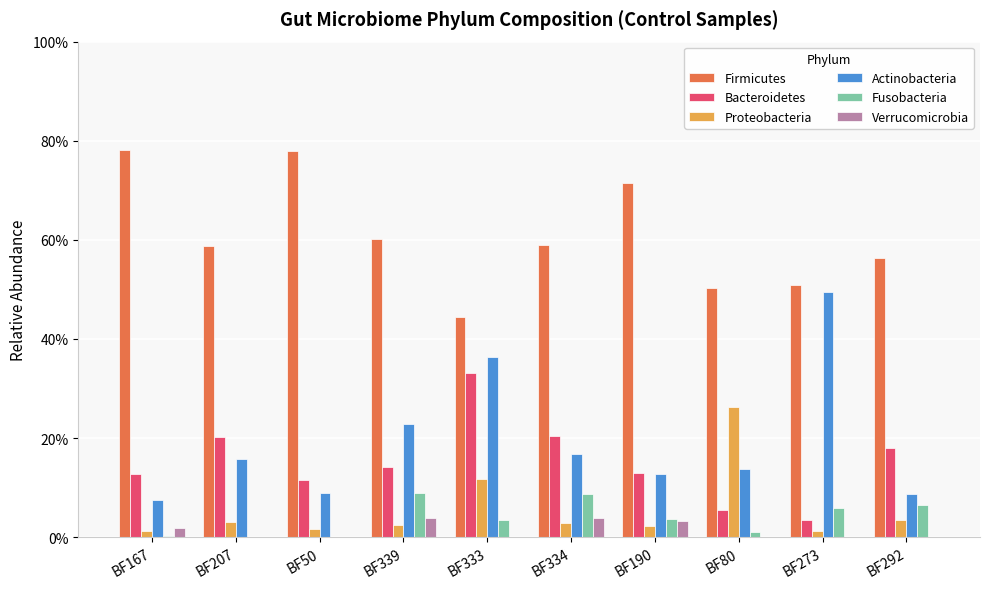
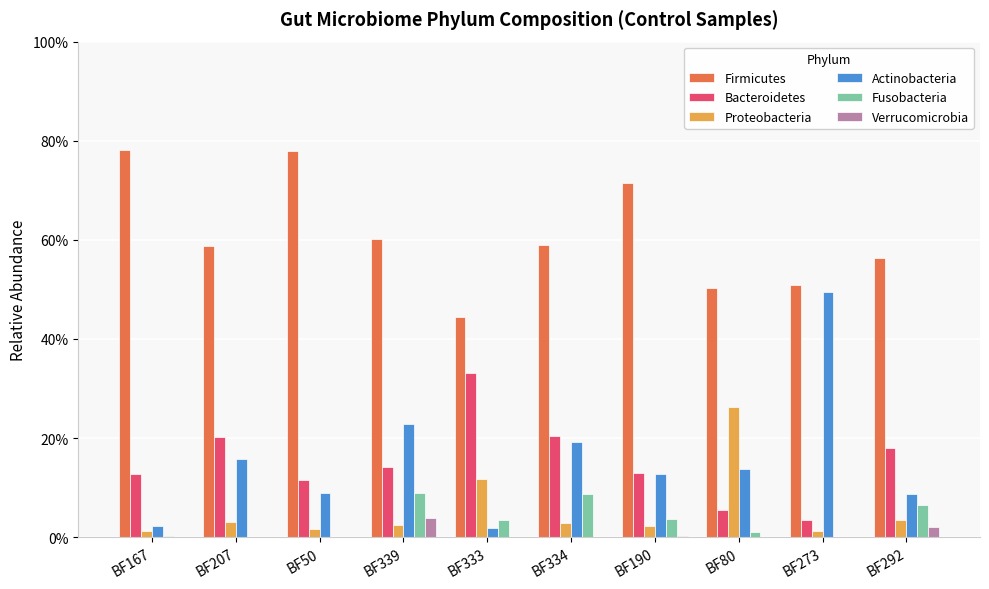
  {
    "Actinobacteria": {
-     "BF167": "8%",
+     "BF167": "2%",
      "BF207": "16%",
      "BF50": "9%",
      "BF339": "23%",
-     "BF333": "36%",
-     "BF334": "17%",
+     "BF333": "2%",
+     "BF334": "19%",
      "BF190": "13%",
      "BF80": "14%",
      "BF273": "49%",
      "BF292": "9%"
    },
    "Fusobacteria": {
      "BF339": "9%",
      "BF333": "3%",
      "BF334": "9%",
      "BF190": "4%",
      "BF80": "1%",
-     "BF273": "6%",
+     "BF273": "0%",
      "BF292": "6%"
    },
    "Verrucomicrobia": {
-     "BF167": "2%",
+     "BF167": "0%",
      "BF207": "0%",
      "BF339": "4%",
      "BF333": "0%",
-     "BF334": "4%",
-     "BF190": "3%",
+     "BF334": "0%",
+     "BF190": "0%",
      "BF273": "0%",
-     "BF292": "0%"
+     "BF292": "2%"
    }
  }
